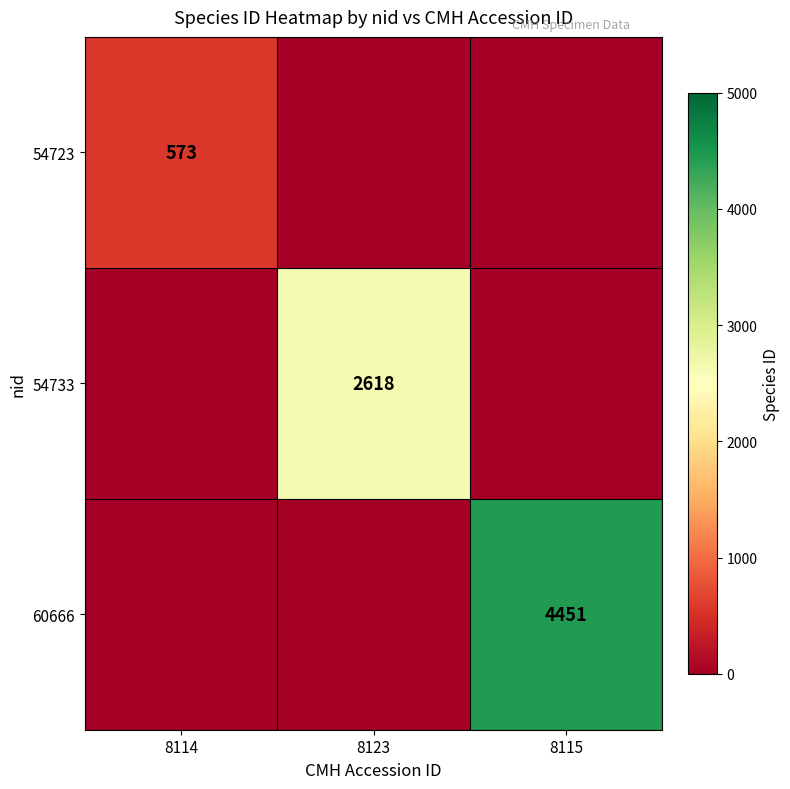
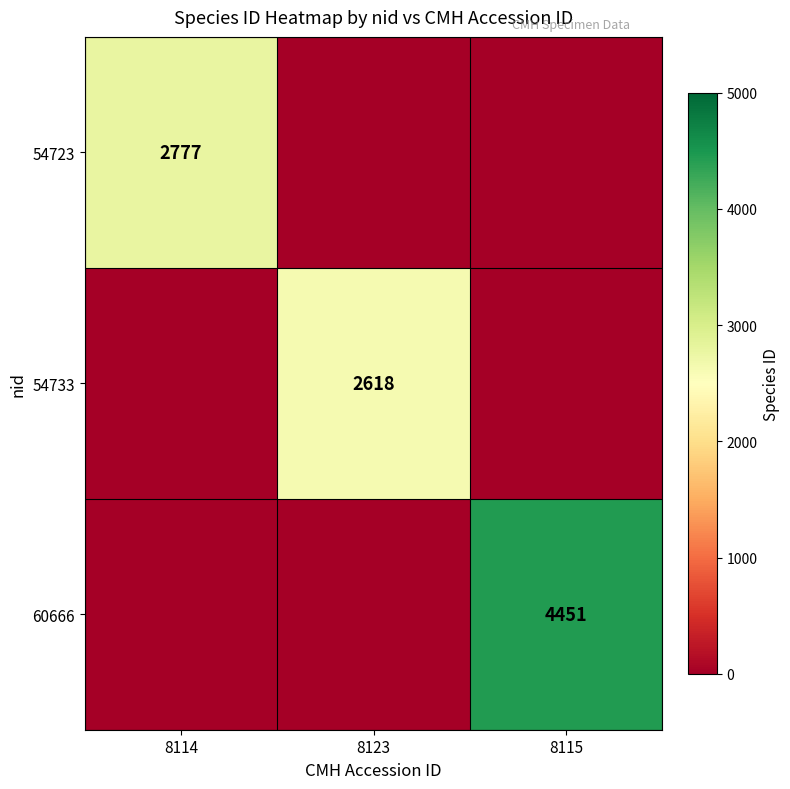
  {
    "54723": {
-     "8114": 573
+     "8114": 2777
    },
    "54733": {
      "8123": 2618
    },
    "60666": {
      "8115": 4451
    }
  }
